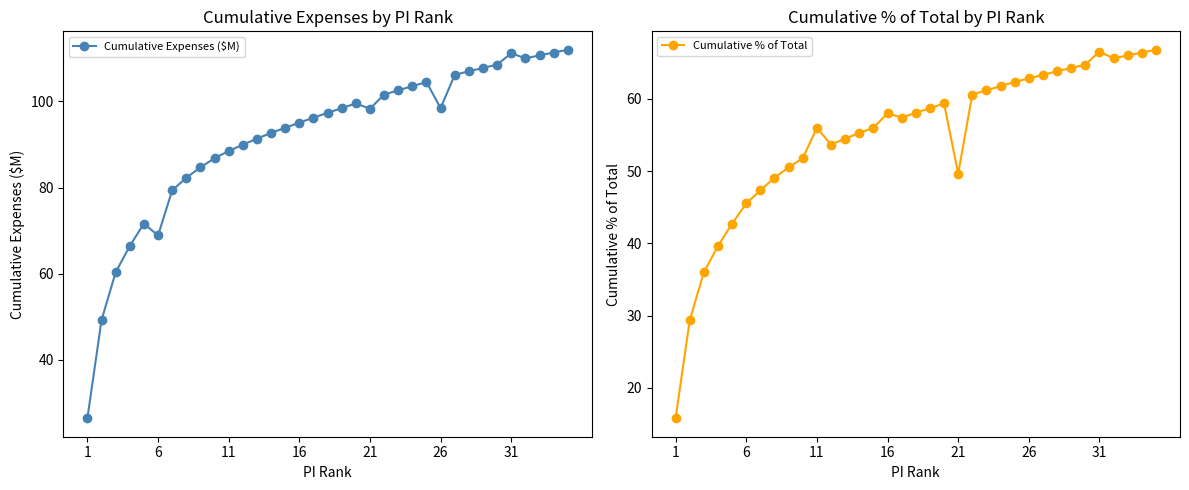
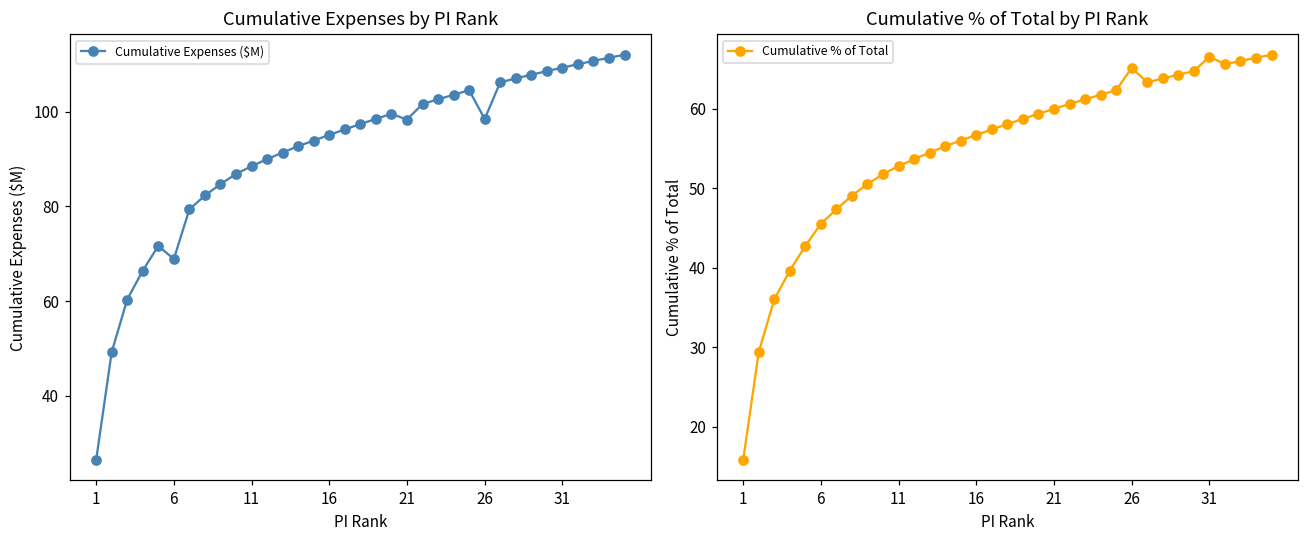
  {
    "Cumulative Expenses by PI Rank": {
      "1": 26,
      "6": 69,
      "11": 88,
      "16": 95,
      "21": 98,
      "26": 98,
-     "31": 111
+     "31": 109
    },
    "Cumulative % of Total by PI Rank": {
      "1": 16,
      "6": 46,
-     "11": 56,
-     "16": 58,
-     "21": 50,
-     "26": 63,
+     "11": 53,
+     "16": 57,
+     "21": 60,
+     "26": 65,
      "31": 67
    }
  }
